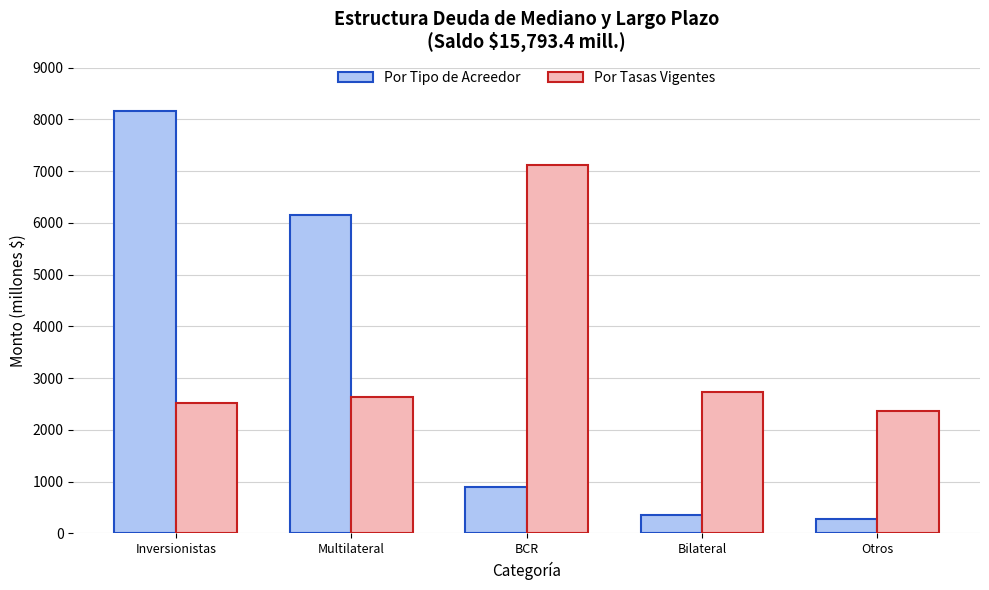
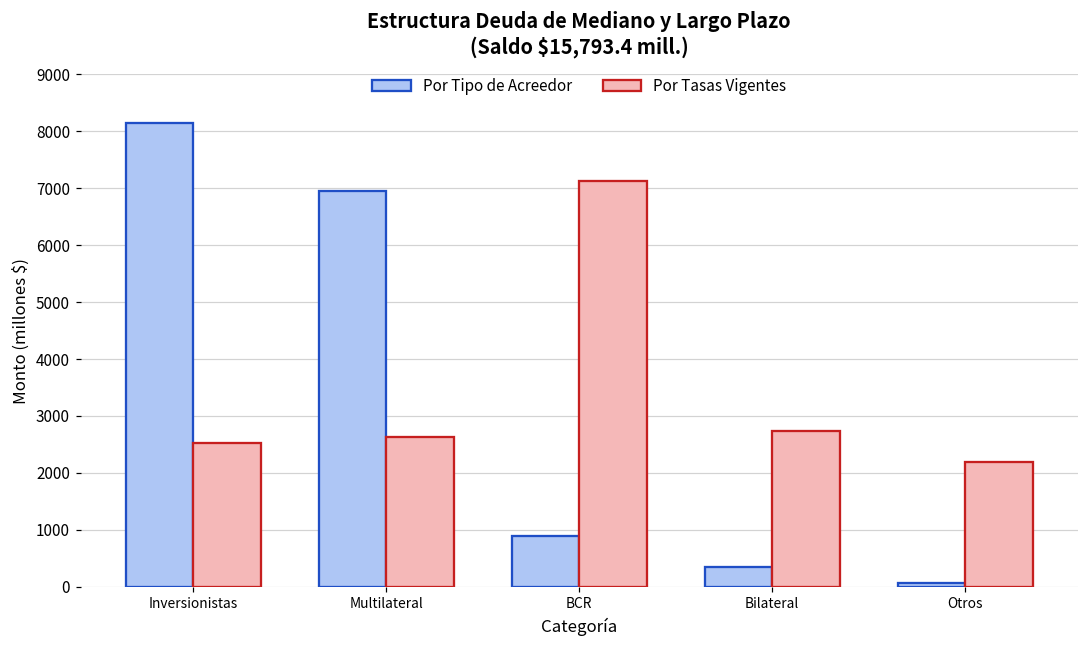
  {
    "Por Tipo de Acreedor": {
      "Inversionistas": 8200,
-     "Multilateral": 6100,
+     "Multilateral": 7000,
      "BCR": 900,
      "Bilateral": 400,
-     "Otros": 300
+     "Otros": 100
    },
    "Por Tasas Vigentes": {
      "Inversionistas": 2500,
      "Multilateral": 2600,
      "BCR": 7100,
      "Bilateral": 2700,
-     "Otros": 2400
+     "Otros": 2200
    }
  }
